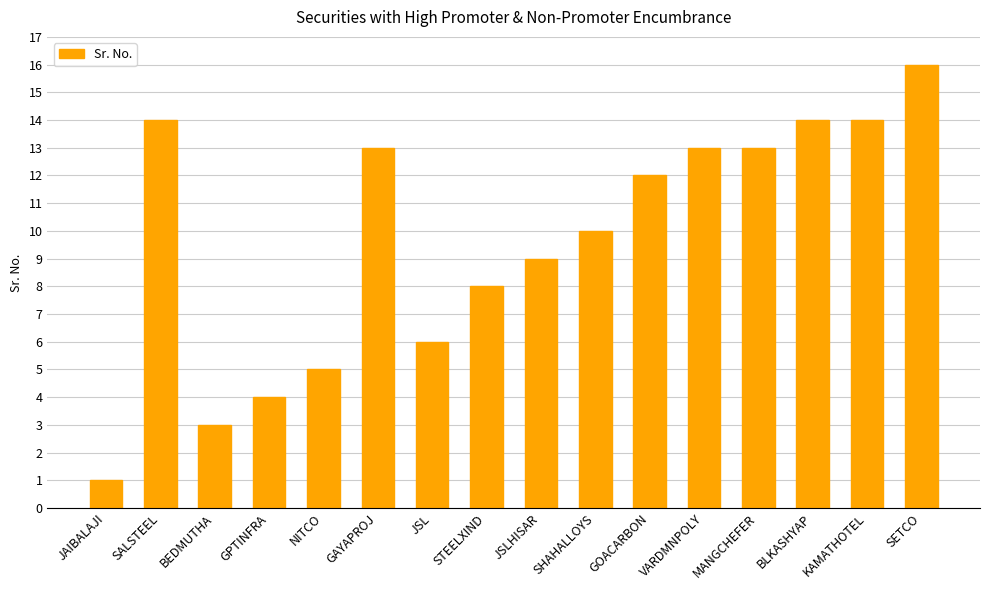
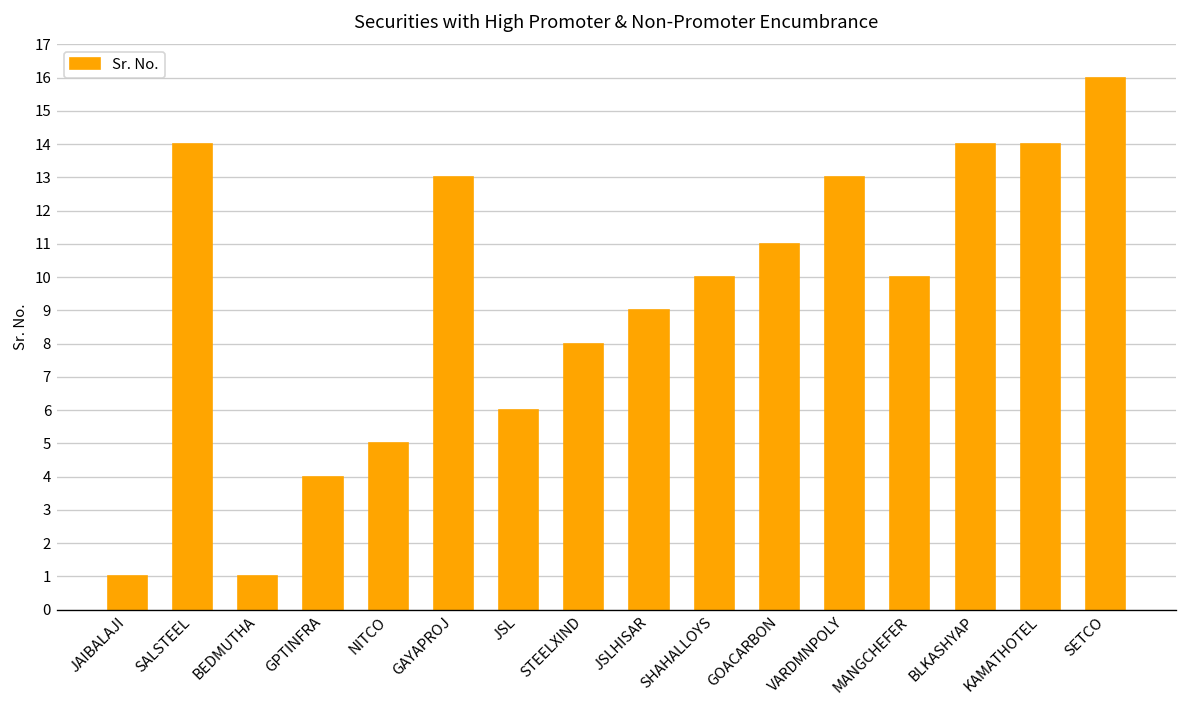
  {
    "JAIBALAJI": 1,
    "SALSTEEL": 14,
-   "BEDMUTHA": 3,
+   "BEDMUTHA": 1,
    "GPTINFRA": 4,
    "NITCO": 5,
    "GAYAPROJ": 13,
    "JSL": 6,
    "STEELXIND": 8,
    "JSLHISAR": 9,
    "SHAHALLOYS": 10,
-   "GOACARBON": 12,
+   "GOACARBON": 11,
    "VARDMNPOLY": 13,
-   "MANGCHEFER": 13,
+   "MANGCHEFER": 10,
    "BLKASHYAP": 14,
    "KAMATHOTEL": 14,
    "SETCO": 16
  }
